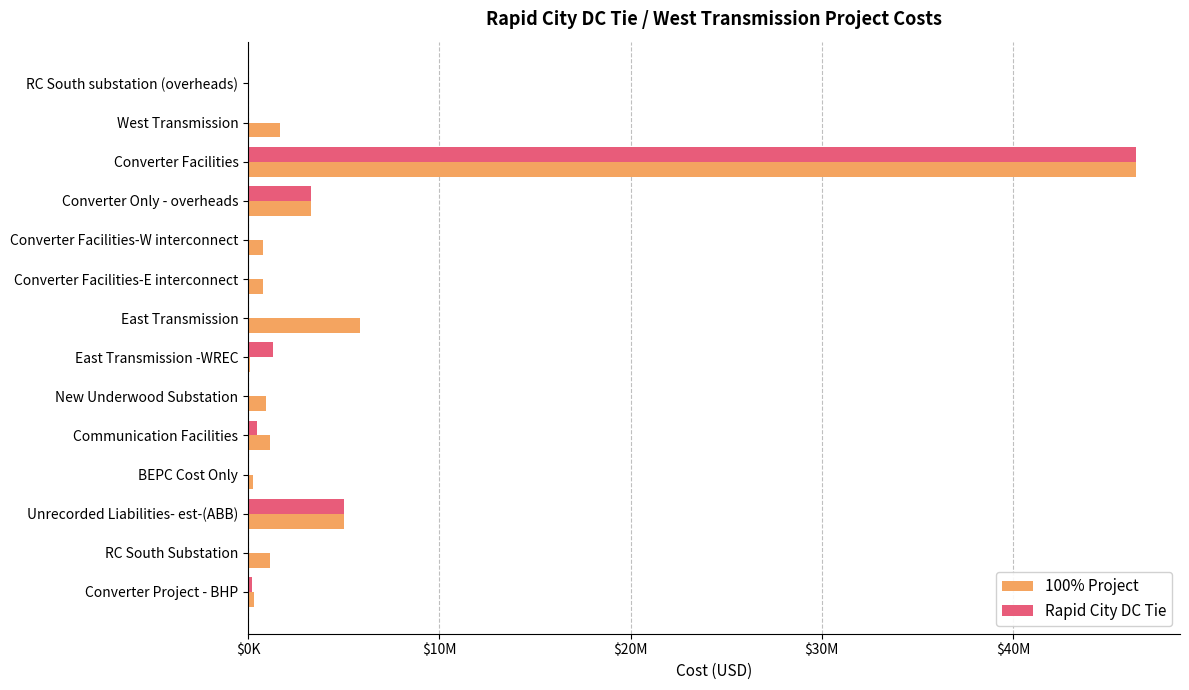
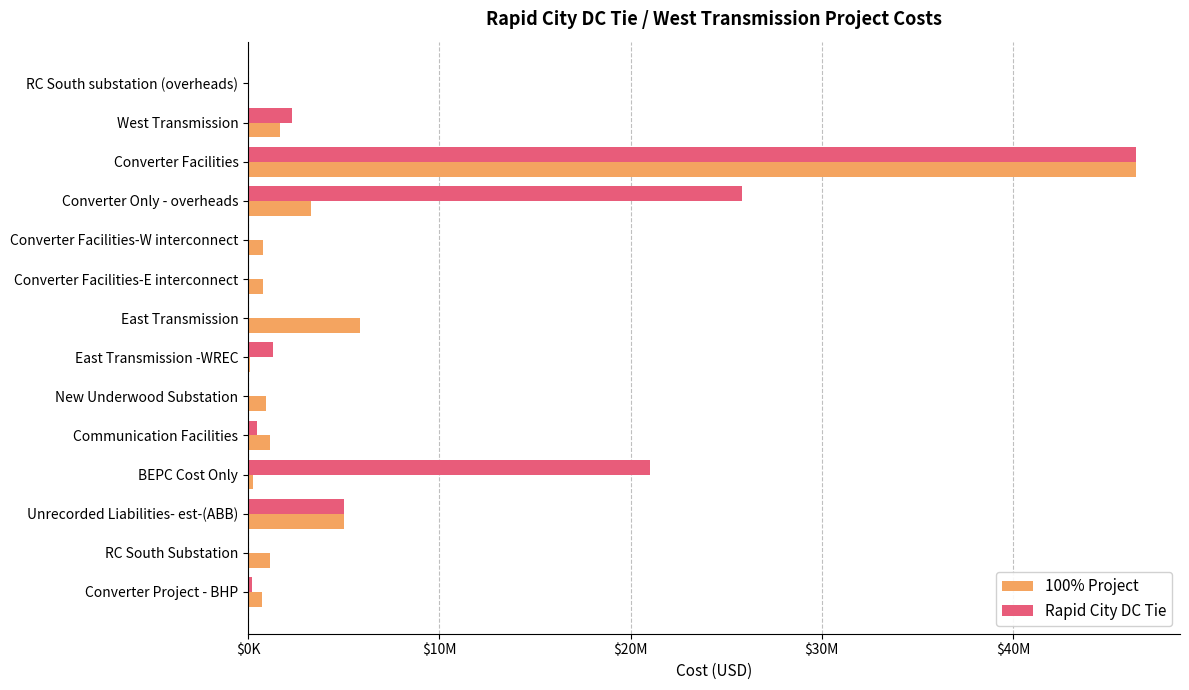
  {
    "100% Project": {
      "West Transmission": "$1600000",
      "Converter Facilities": "$46400000",
      "Converter Only - overheads": "$3300000",
      "Converter Facilities-W interconnect": "$800000",
      "Converter Facilities-E interconnect": "$800000",
      "East Transmission": "$5900000",
      "New Underwood Substation": "$1000000",
      "Communication Facilities": "$1100000",
      "BEPC Cost Only": "$200000",
      "Unrecorded Liabilities- est-(ABB)": "$5000000",
      "RC South Substation": "$1100000",
-     "Converter Project - BHP": "$300000"
+     "Converter Project - BHP": "$700000"
    },
    "Rapid City DC Tie": {
      "RC South substation (overheads)": "$0",
-     "West Transmission": "$0",
+     "West Transmission": "$2300000",
      "Converter Facilities": "$46400000",
-     "Converter Only - overheads": "$3300000",
+     "Converter Only - overheads": "$25800000",
      "Converter Facilities-W interconnect": "$0",
      "Converter Facilities-E interconnect": "$0",
      "East Transmission": "$0",
      "East Transmission -WREC": "$1300000",
      "New Underwood Substation": "$0",
      "Communication Facilities": "$500000",
-     "BEPC Cost Only": "$0",
+     "BEPC Cost Only": "$21000000",
      "Unrecorded Liabilities- est-(ABB)": "$5000000",
      "RC South Substation": "$0",
      "Converter Project - BHP": "$200000"
    }
  }
